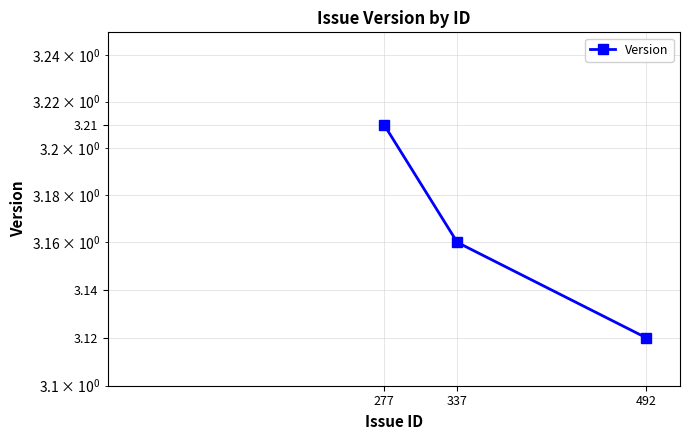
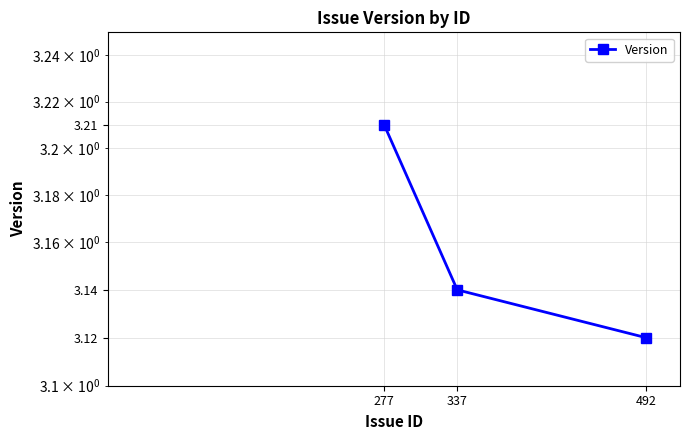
  {
    "277": 3.21,
-   "337": 3.16,
+   "337": 3.14,
    "492": 3.12
  }
